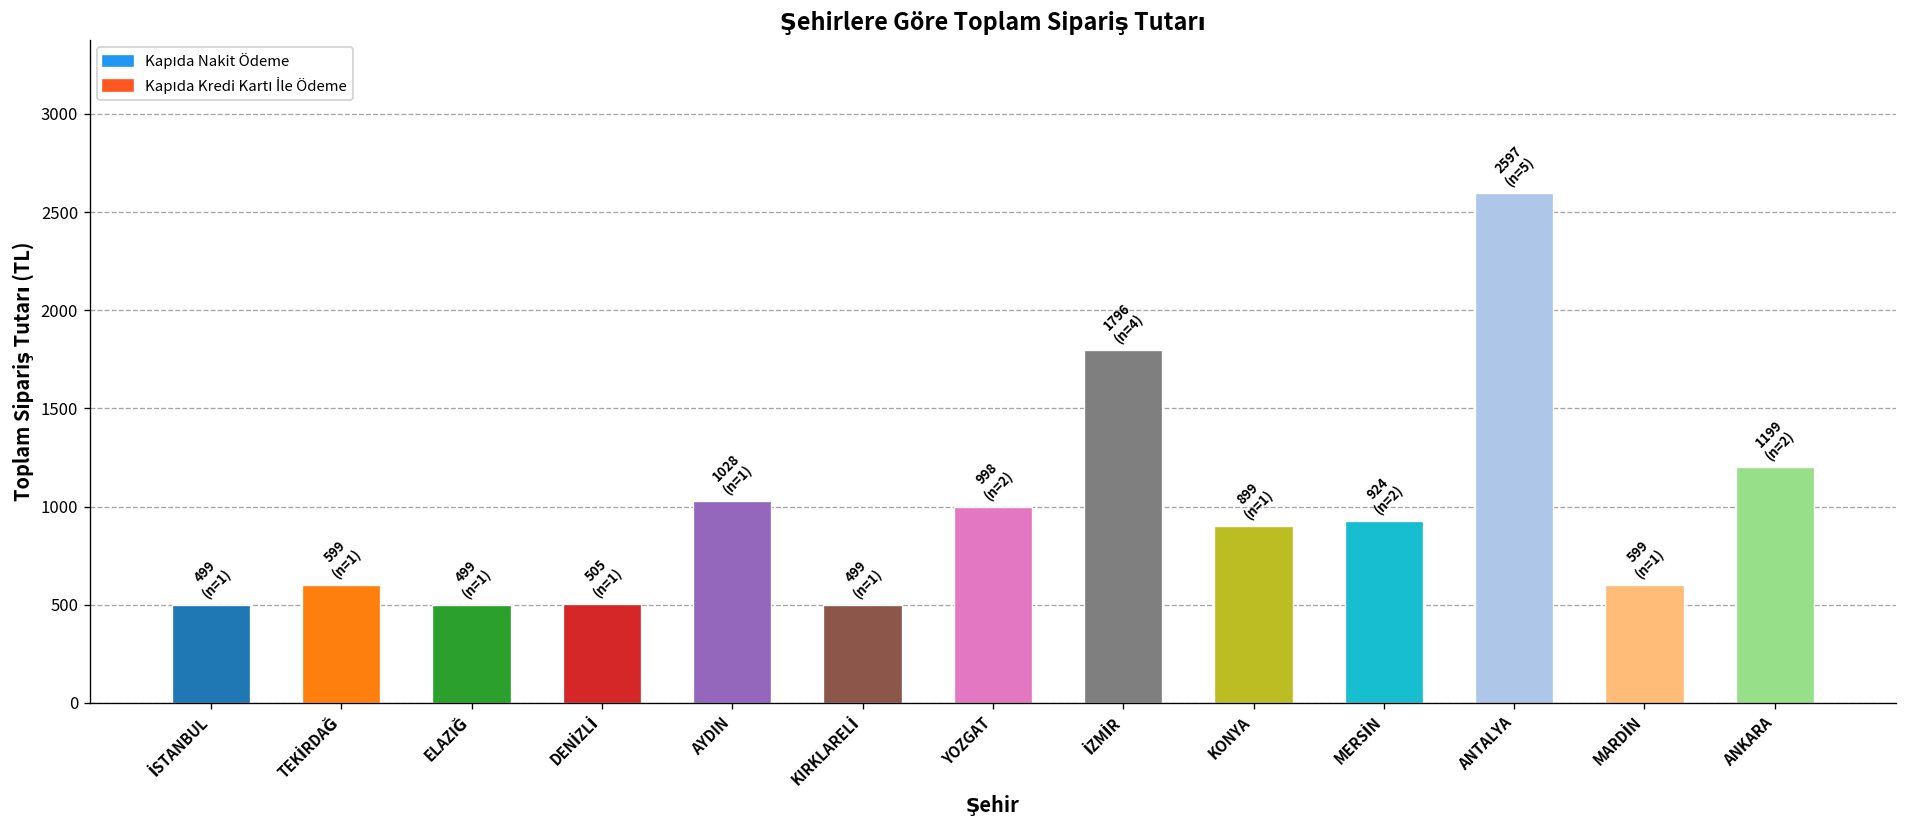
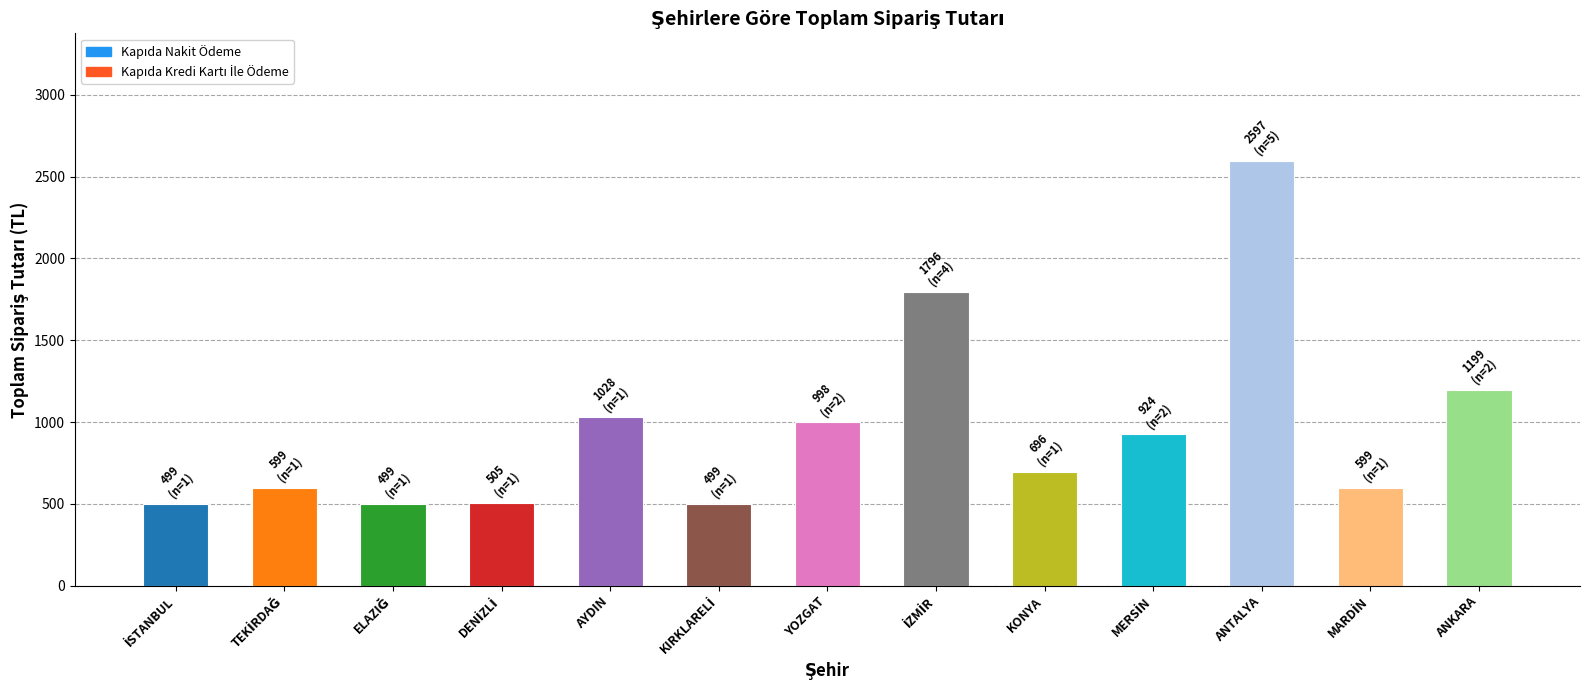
  {
    "İSTANBUL": 499,
    "TEKİRDAĞ": 599,
    "ELAZIĞ": 499,
    "AYDIN": 1028,
    "KIRKLARELİ": 499,
    "YOZGAT": 998,
    "İZMİR": 1796,
-   "KONYA": 899,
+   "KONYA": 696,
    "ANTALYA": 2597,
    "MARDİN": 599,
    "ANKARA": 1199
  }
